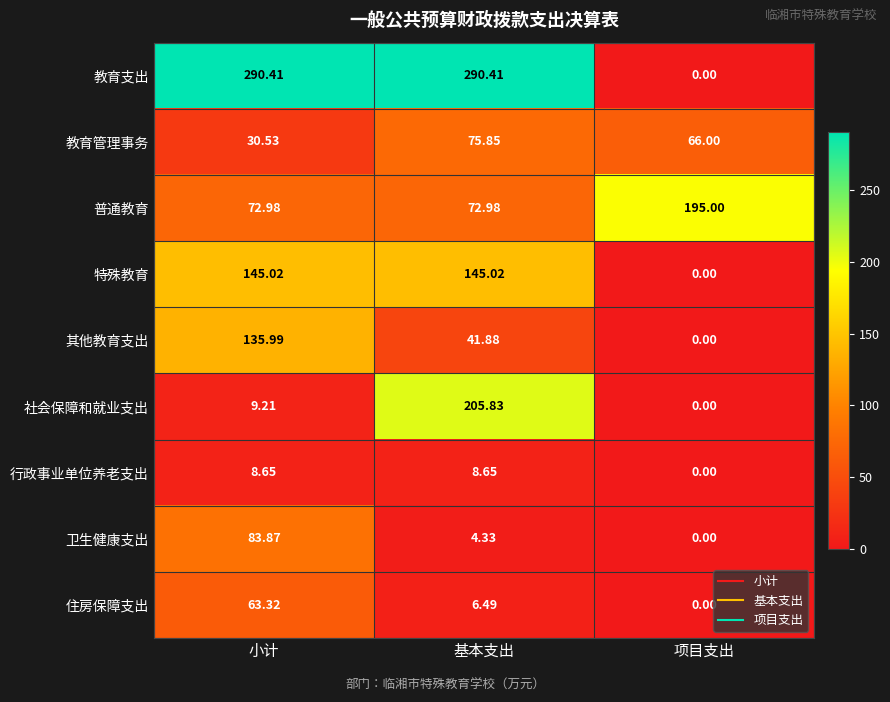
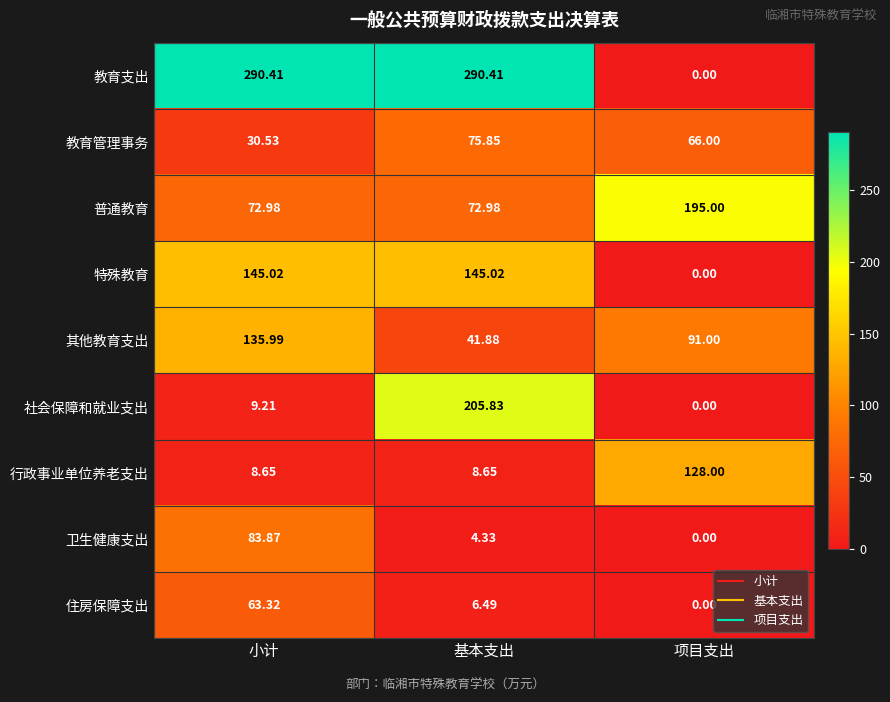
  {
    "教育支出": {
      "小计": 290.41,
      "基本支出": 290.41,
      "项目支出": 0.00
    },
    "教育管理事务": {
      "小计": 30.53,
      "基本支出": 75.85,
      "项目支出": 66.00
    },
    "普通教育": {
      "小计": 72.98,
      "基本支出": 72.98,
      "项目支出": 195.00
    },
    "特殊教育": {
      "小计": 145.02,
      "基本支出": 145.02,
      "项目支出": 0.00
    },
    "其他教育支出": {
      "小计": 135.99,
      "基本支出": 41.88,
-     "项目支出": 0.00
+     "项目支出": 91.00
    },
    "社会保障和就业支出": {
      "小计": 9.21,
      "基本支出": 205.83,
      "项目支出": 0.00
    },
    "行政事业单位养老支出": {
      "小计": 8.65,
      "基本支出": 8.65,
-     "项目支出": 0.00
+     "项目支出": 128.00
    },
    "卫生健康支出": {
      "小计": 83.87,
      "基本支出": 4.33,
      "项目支出": 0.00
    },
    "住房保障支出": {
      "小计": 63.32,
      "基本支出": 6.49
    }
  }
